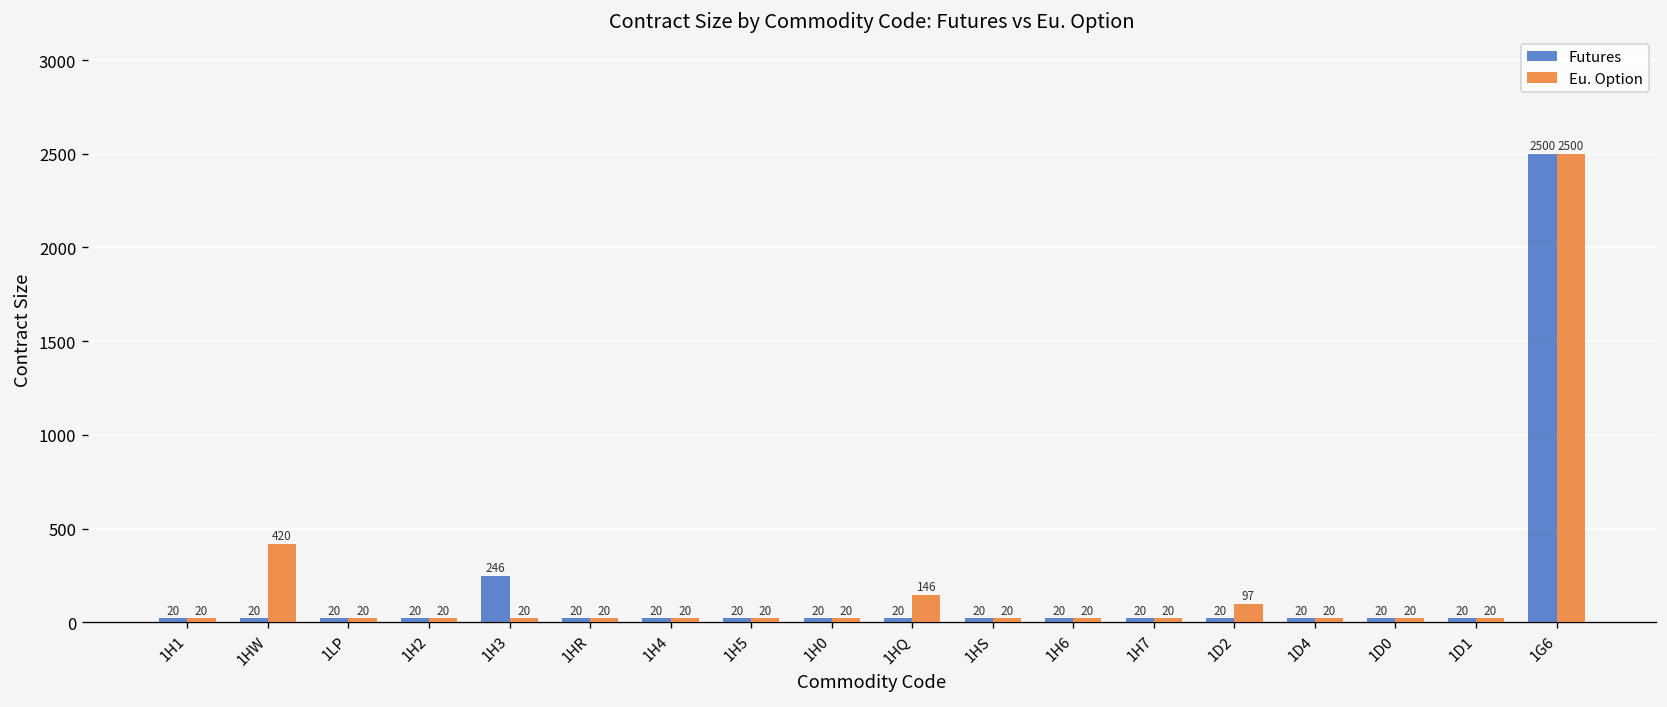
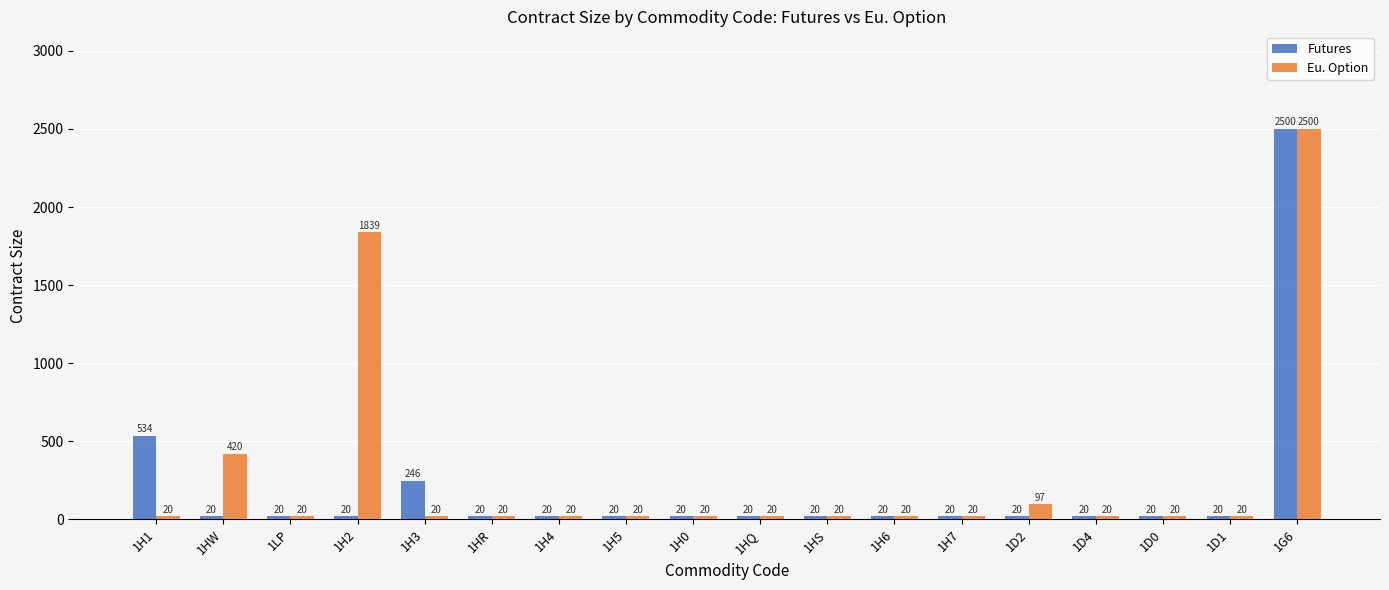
  {
    "Futures": {
-     "1H1": 20,
+     "1H1": 534,
      "1HW": 20,
      "1LP": 20,
      "1H2": 20,
      "1H3": 246,
      "1HR": 20,
      "1H4": 20,
      "1H5": 20,
      "1H0": 20,
      "1HQ": 20,
      "1HS": 20,
      "1H6": 20,
      "1H7": 20,
      "1D2": 20,
      "1D4": 20,
      "1D0": 20,
      "1D1": 20,
      "1G6": 2500
    },
    "Eu. Option": {
      "1H1": 20,
      "1HW": 420,
      "1LP": 20,
-     "1H2": 20,
+     "1H2": 1839,
      "1H3": 20,
      "1HR": 20,
      "1H4": 20,
      "1H5": 20,
      "1H0": 20,
-     "1HQ": 146,
+     "1HQ": 20,
      "1HS": 20,
      "1H6": 20,
      "1H7": 20,
      "1D2": 97,
      "1D4": 20,
      "1D0": 20,
      "1D1": 20,
      "1G6": 2500
    }
  }
